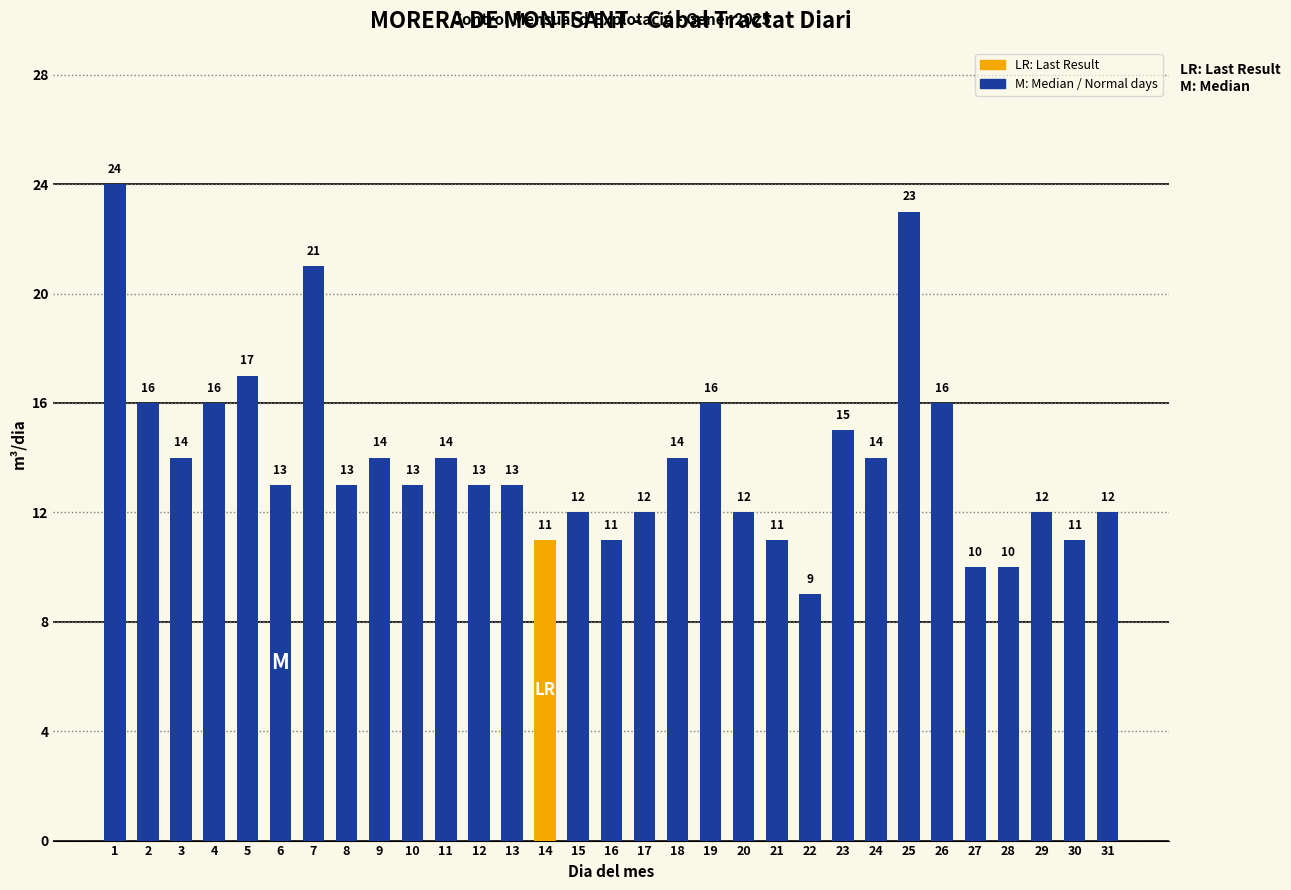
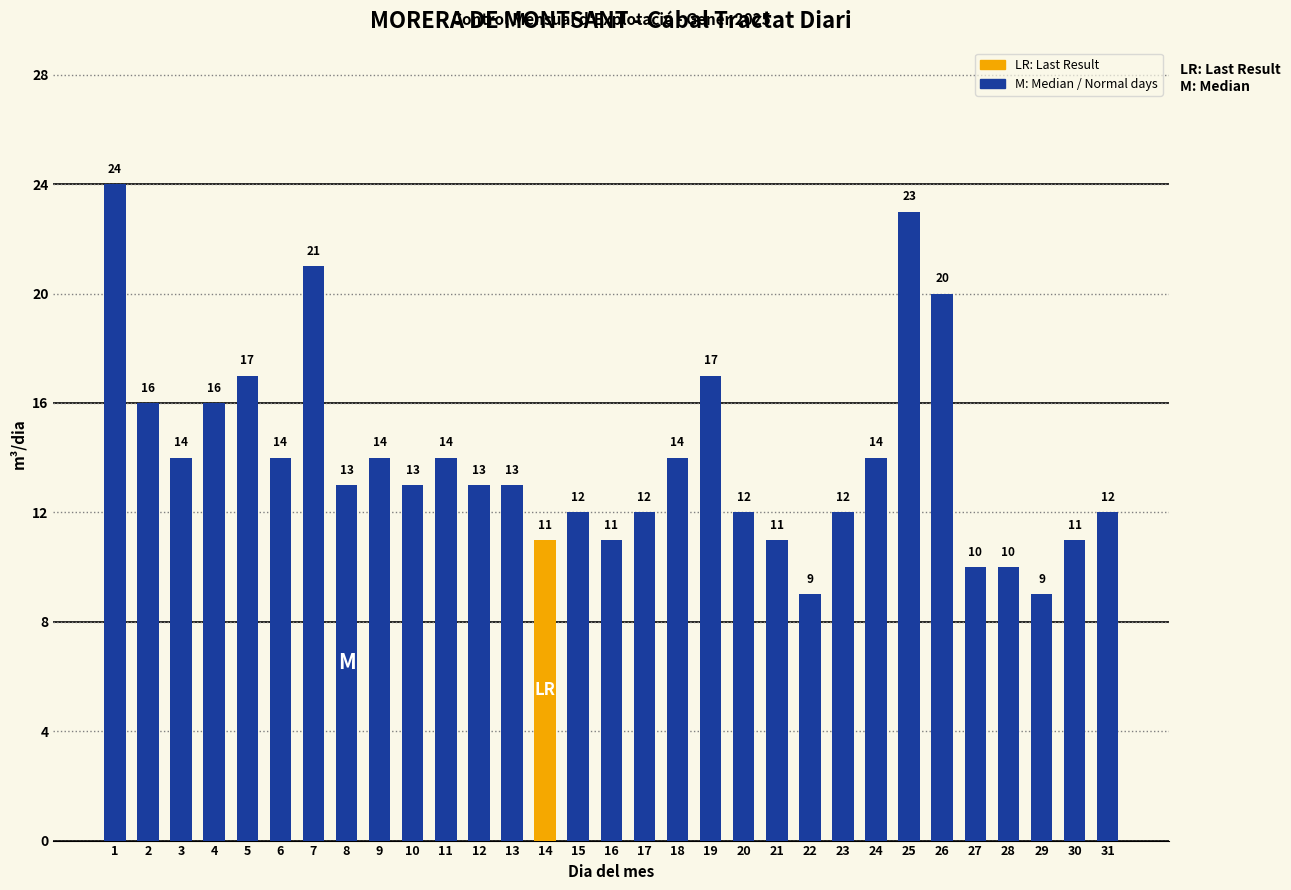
  {
    "1": 24,
    "2": 16,
    "3": 14,
    "4": 16,
    "5": 17,
-   "6": 13,
+   "6": 14,
    "7": 21,
    "8": 13,
    "9": 14,
    "10": 13,
    "11": 14,
    "12": 13,
    "13": 13,
    "14": 11,
    "15": 12,
    "16": 11,
    "17": 12,
    "18": 14,
-   "19": 16,
+   "19": 17,
    "20": 12,
    "21": 11,
    "22": 9,
-   "23": 15,
+   "23": 12,
    "24": 14,
    "25": 23,
-   "26": 16,
+   "26": 20,
    "27": 10,
    "28": 10,
-   "29": 12,
+   "29": 9,
    "30": 11,
    "31": 12
  }
